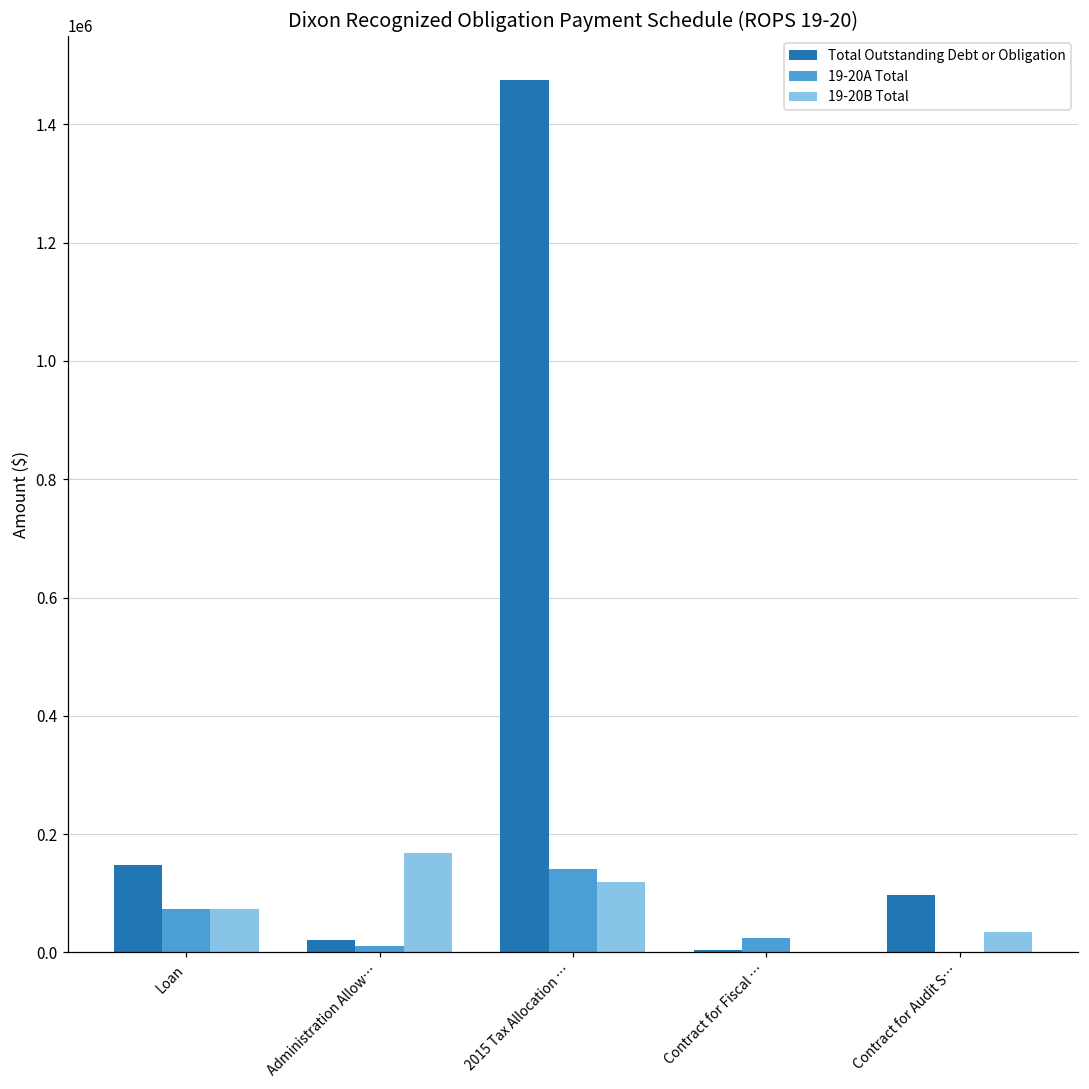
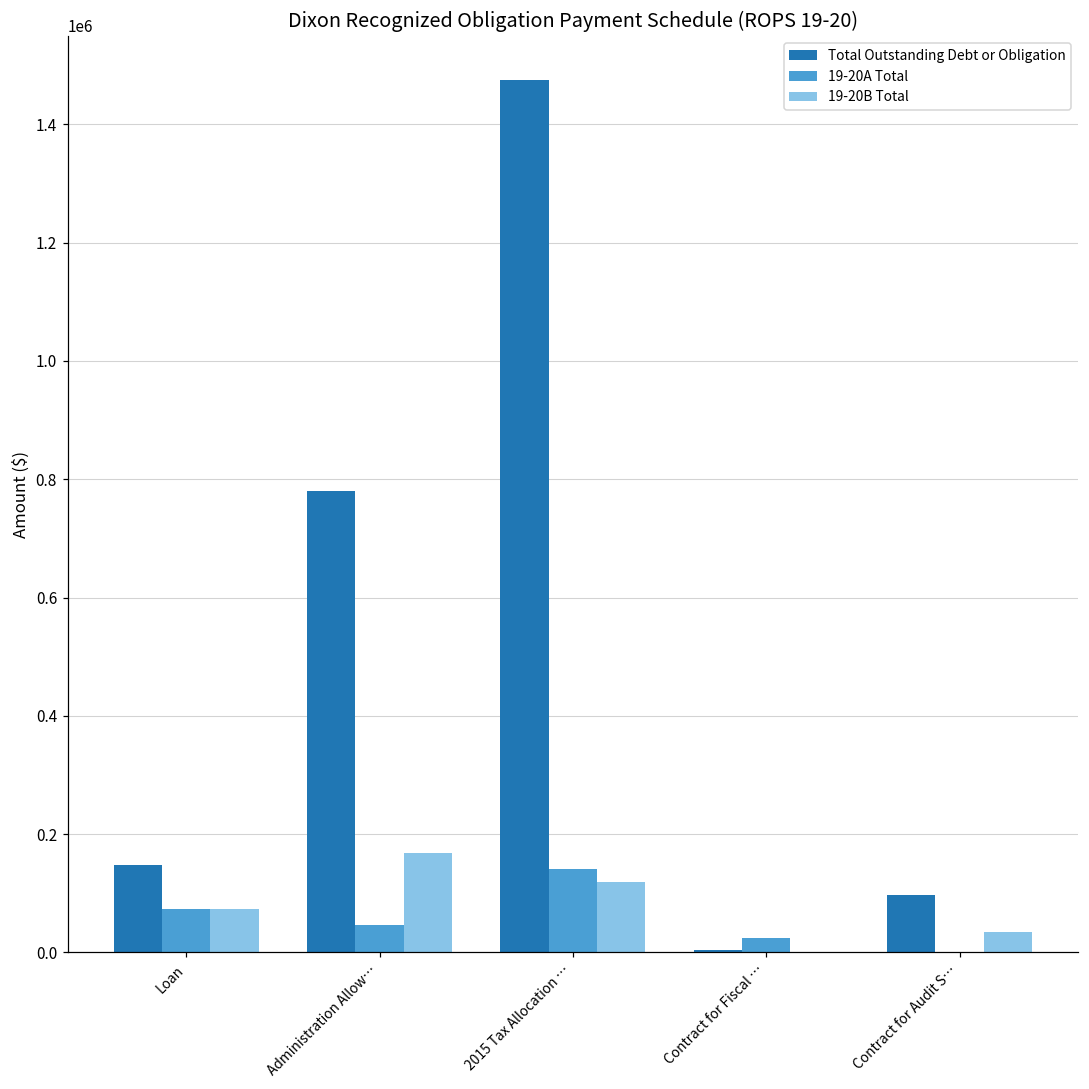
  {
    "Total Outstanding Debt or Obligation": {
      "Loan": 150000,
-     "Administration Allow…": 20000,
+     "Administration Allow…": 780000,
      "2015 Tax Allocation …": 1480000,
      "Contract for Audit S…": 100000
    },
    "19-20A Total": {
      "Loan": 70000,
-     "Administration Allow…": 10000,
+     "Administration Allow…": 50000,
      "2015 Tax Allocation …": 140000,
      "Contract for Fiscal …": 20000
    },
    "19-20B Total": {
      "Loan": 70000,
      "Administration Allow…": 170000,
      "2015 Tax Allocation …": 120000,
      "Contract for Fiscal …": 0,
      "Contract for Audit S…": 40000
    }
  }
